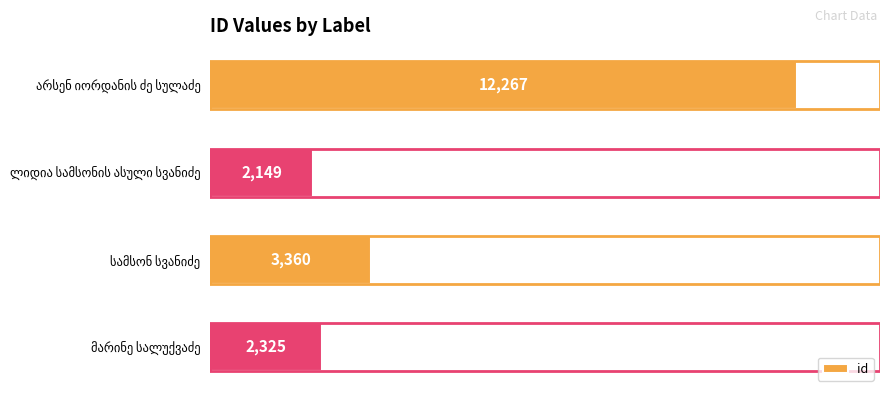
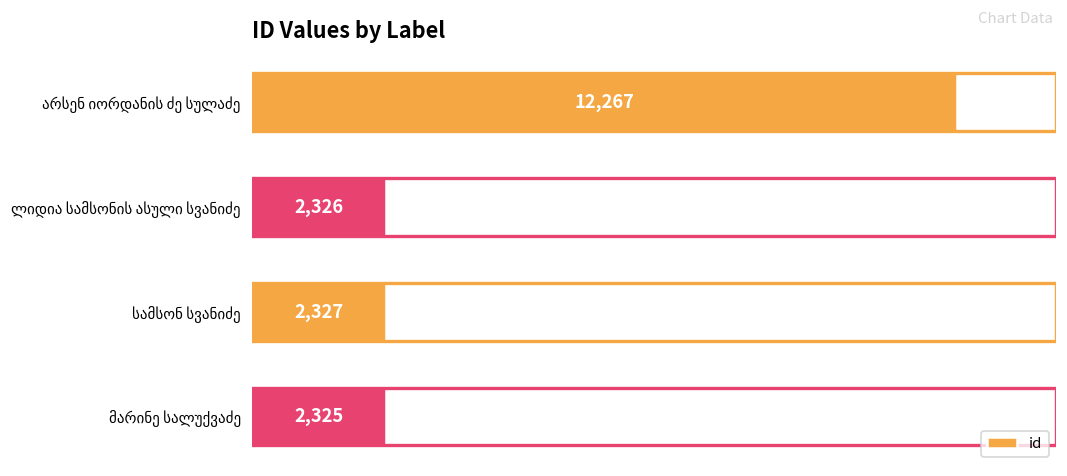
  {
    "არსენ იორდანის ძე სულაძე": "12,267",
-   "ლიდია სამსონის ასული სვანიძე": "2,149",
-   "სამსონ სვანიძე": "3,360",
+   "ლიდია სამსონის ასული სვანიძე": "2,326",
+   "სამსონ სვანიძე": "2,327",
    "მარინე სალუქვაძე": "2,325"
  }
